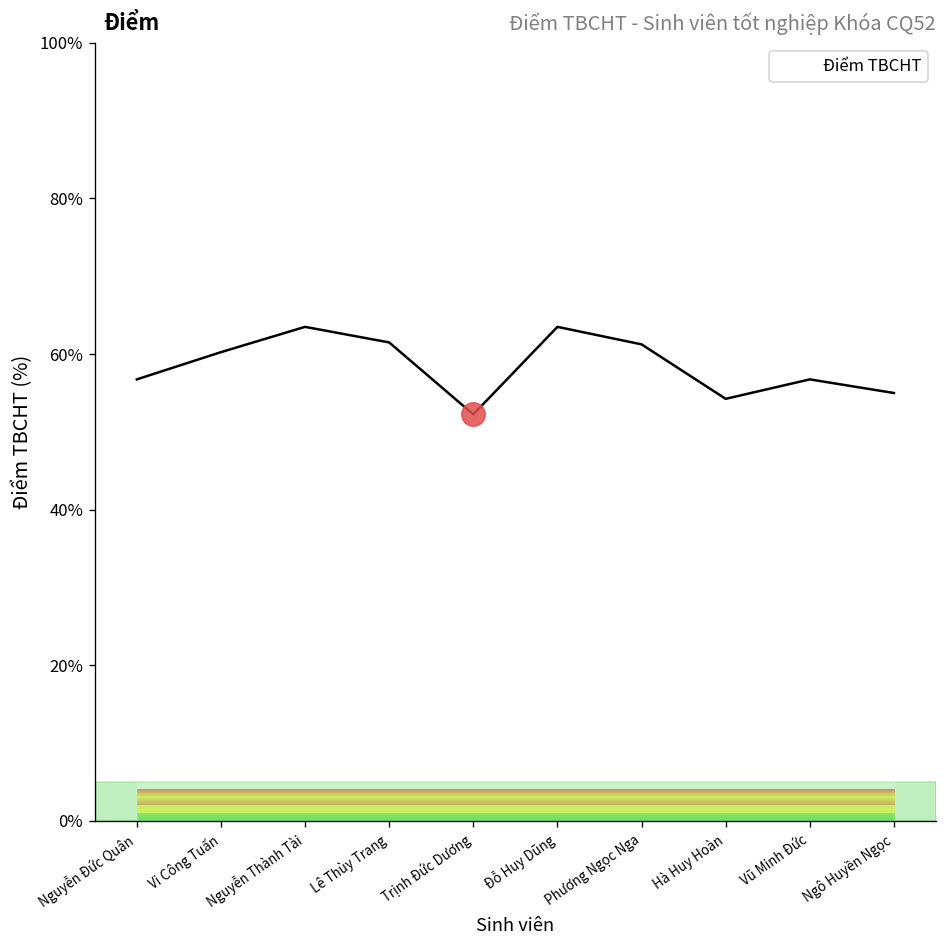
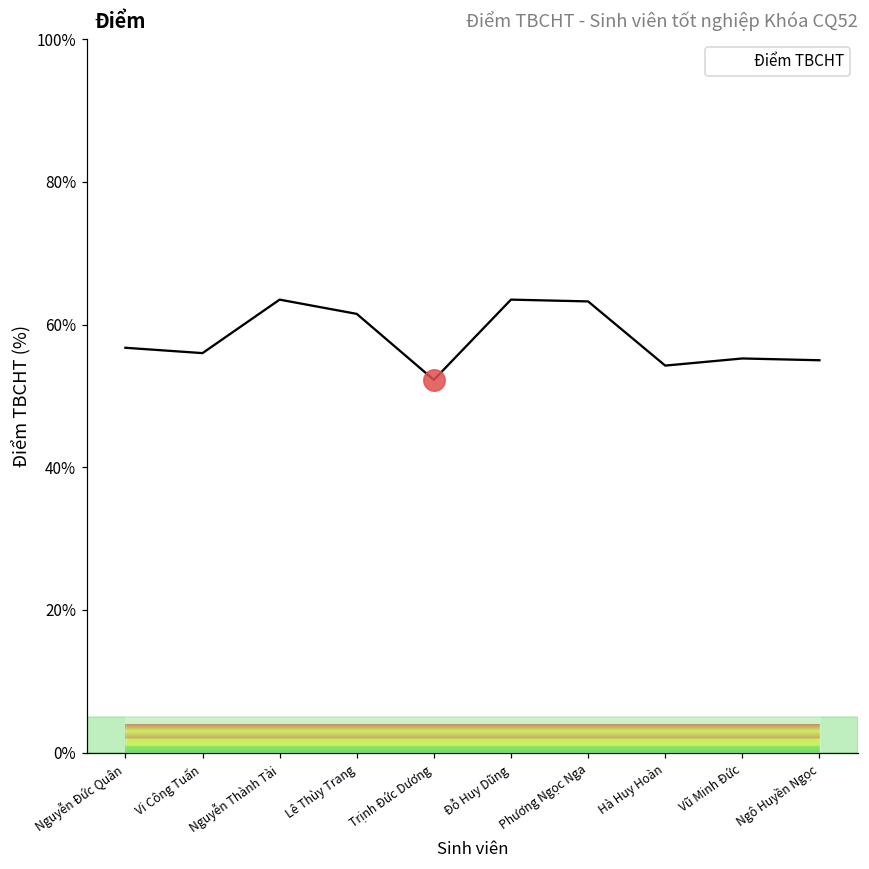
  {
    "Điểm TBCHT": {
      "Nguyễn Đức Quân": "57%",
-     "Vi Công Tuấn": "60%",
+     "Vi Công Tuấn": "56%",
      "Nguyễn Thành Tài": "64%",
      "Lê Thùy Trang": "62%",
      "Đỗ Huy Dũng": "64%",
-     "Phương Ngọc Nga": "61%",
+     "Phương Ngọc Nga": "63%",
      "Hà Huy Hoàn": "54%",
-     "Vũ Minh Đức": "57%",
+     "Vũ Minh Đức": "55%",
      "Ngô Huyền Ngọc": "55%"
    }
  }
